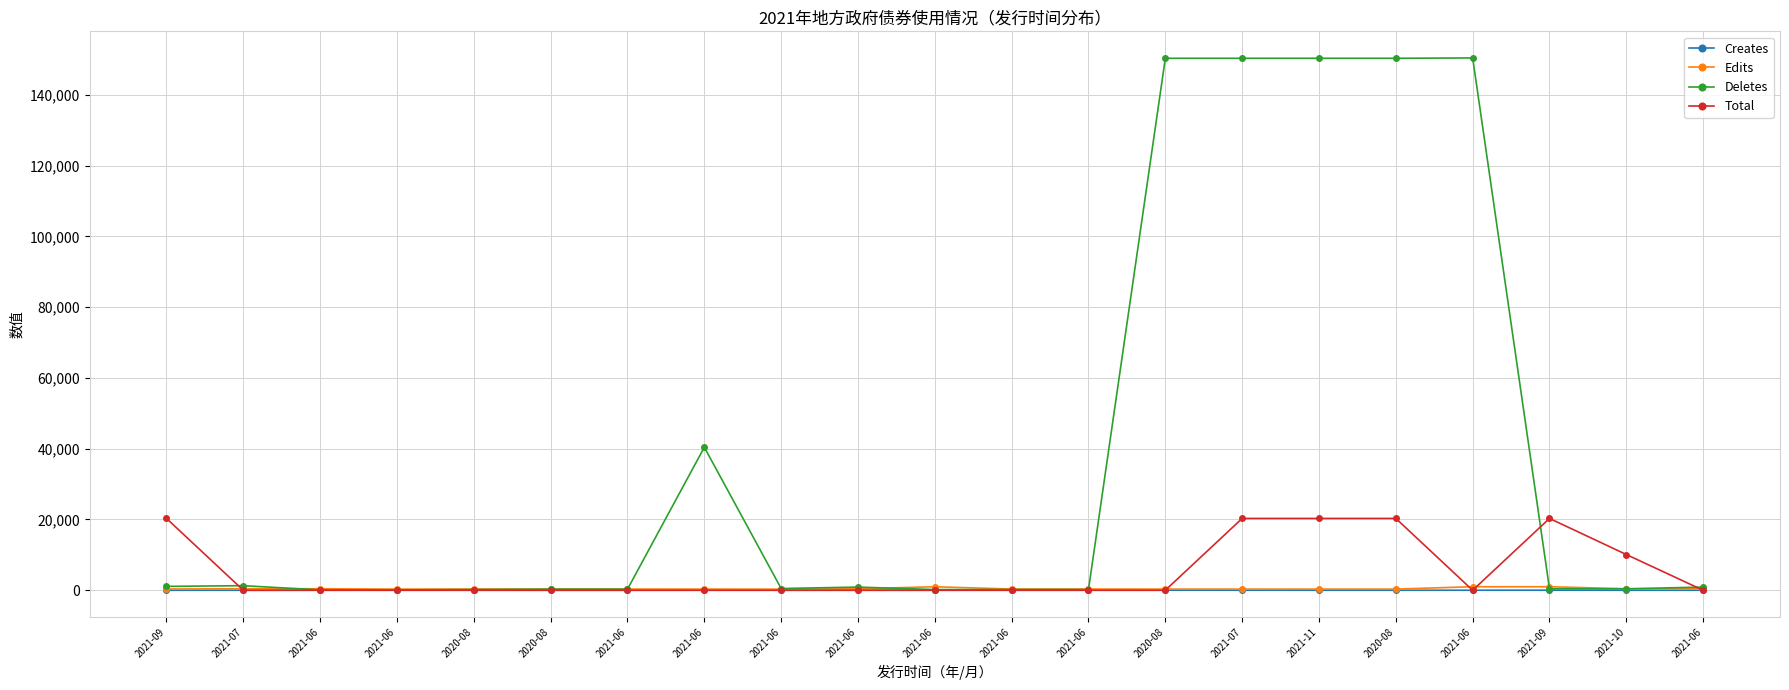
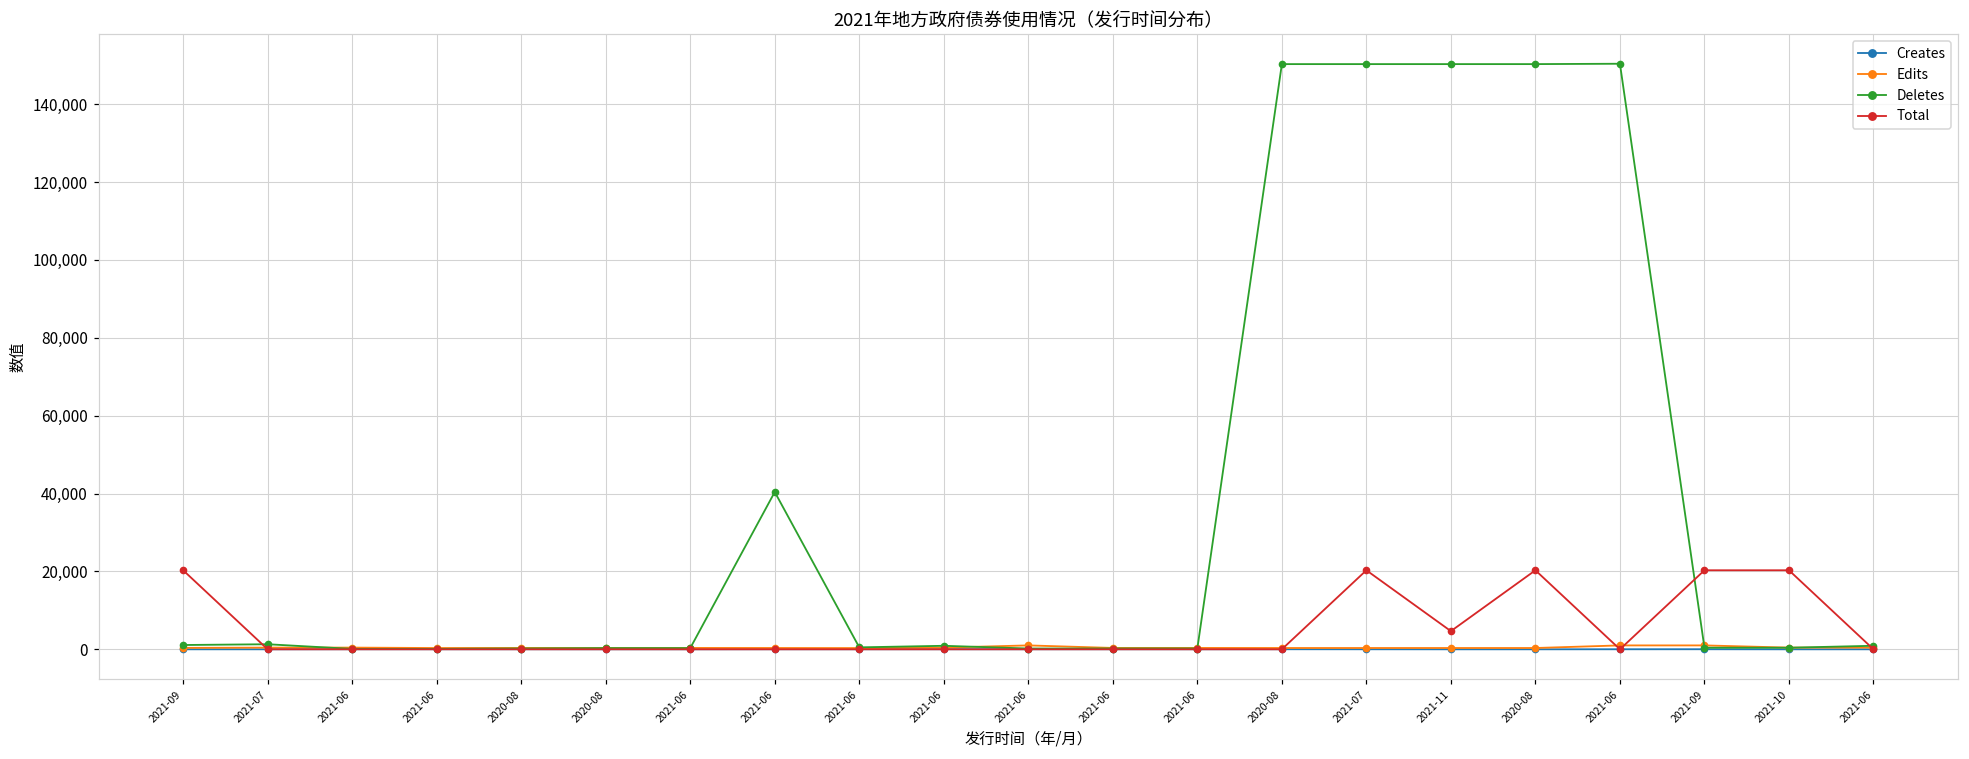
  {
    "Deletes": {
      "2021-11": "150,000"
    },
    "Total": {
-     "2021-11": "20,000",
-     "2021-10": "10,000"
+     "2021-11": "5,000",
+     "2021-10": "20,000"
    }
  }
